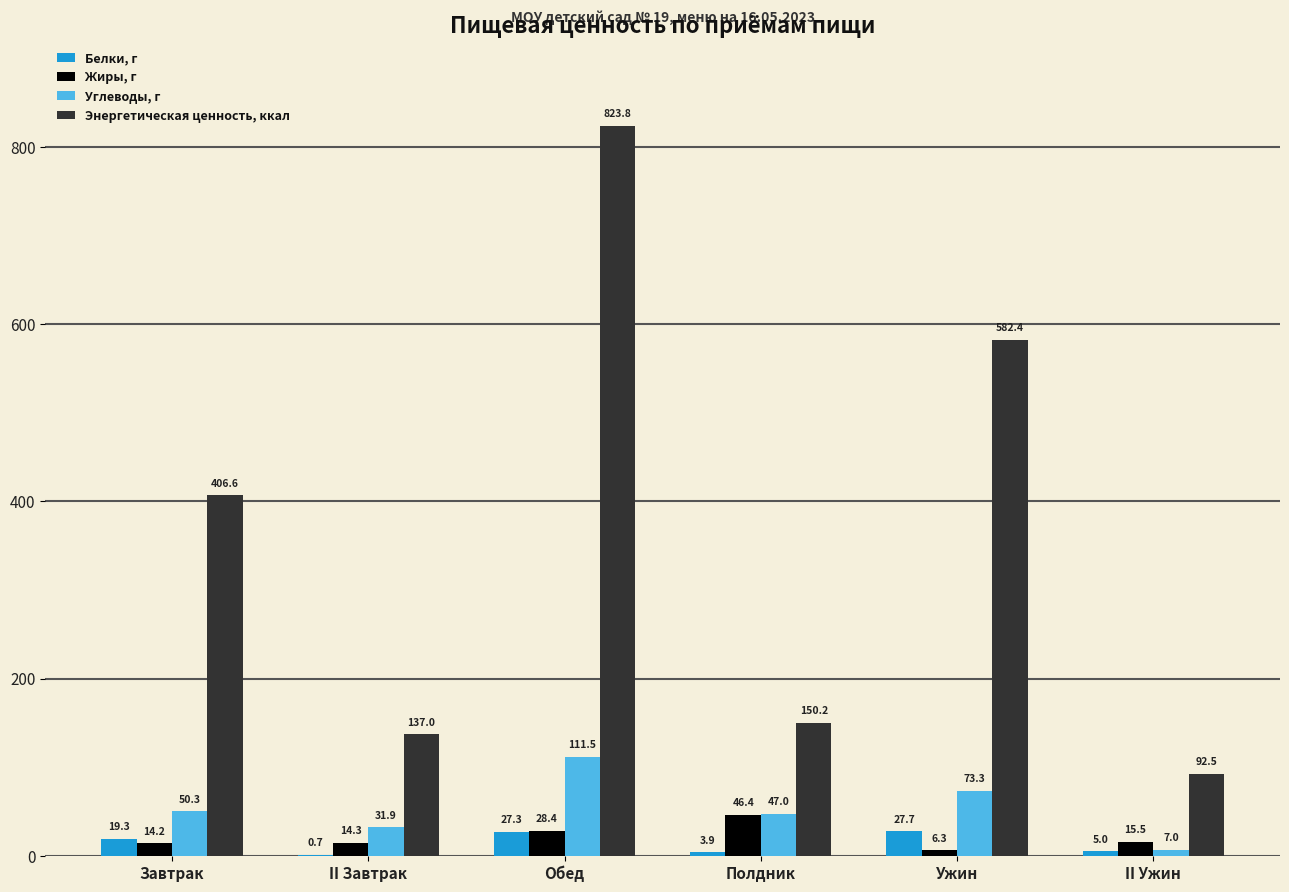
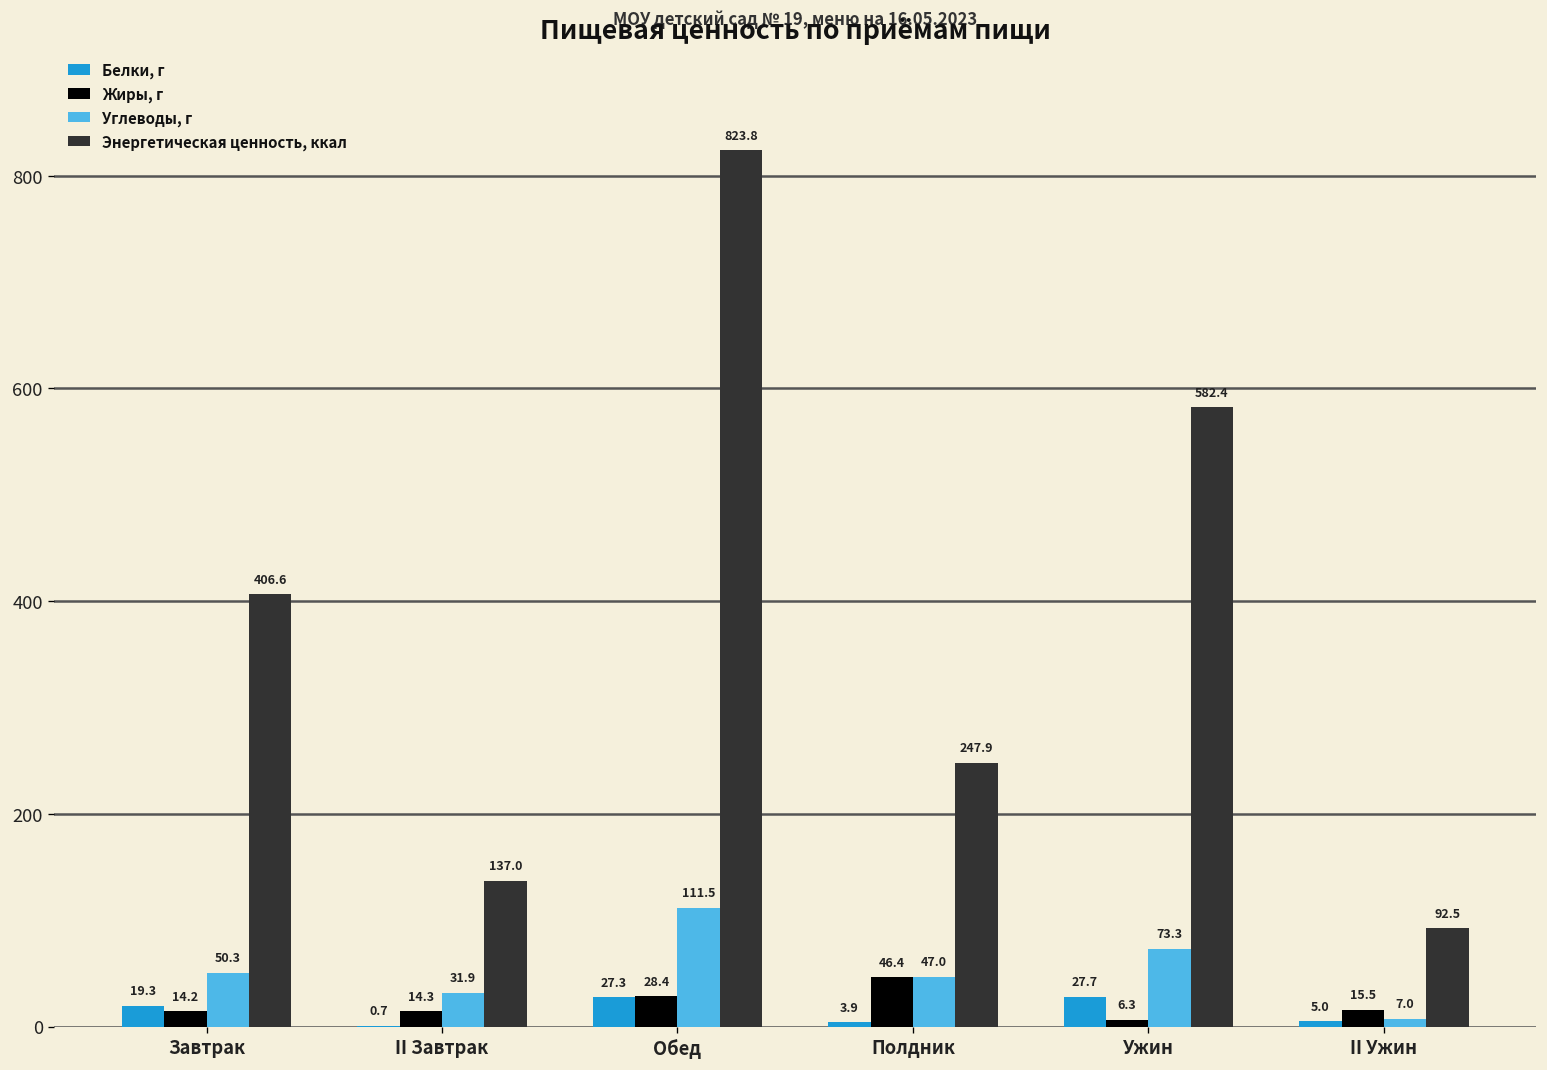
  {
    "Белки, г": {
      "Завтрак": 19.3,
      "II Завтрак": 0.7,
      "Обед": 27.3,
      "Полдник": 3.9,
      "Ужин": 27.7,
      "II Ужин": 5.0
    },
    "Жиры, г": {
      "Завтрак": 14.2,
      "II Завтрак": 14.3,
      "Обед": 28.4,
      "Полдник": 46.4,
      "Ужин": 6.3,
      "II Ужин": 15.5
    },
    "Углеводы, г": {
      "Завтрак": 50.3,
      "II Завтрак": 31.9,
      "Обед": 111.5,
      "Полдник": 47.0,
      "Ужин": 73.3,
      "II Ужин": 7.0
    },
    "Энергетическая ценность, ккал": {
      "Завтрак": 406.6,
      "II Завтрак": 137.0,
      "Обед": 823.8,
-     "Полдник": 150.2,
+     "Полдник": 247.9,
      "Ужин": 582.4,
      "II Ужин": 92.5
    }
  }
